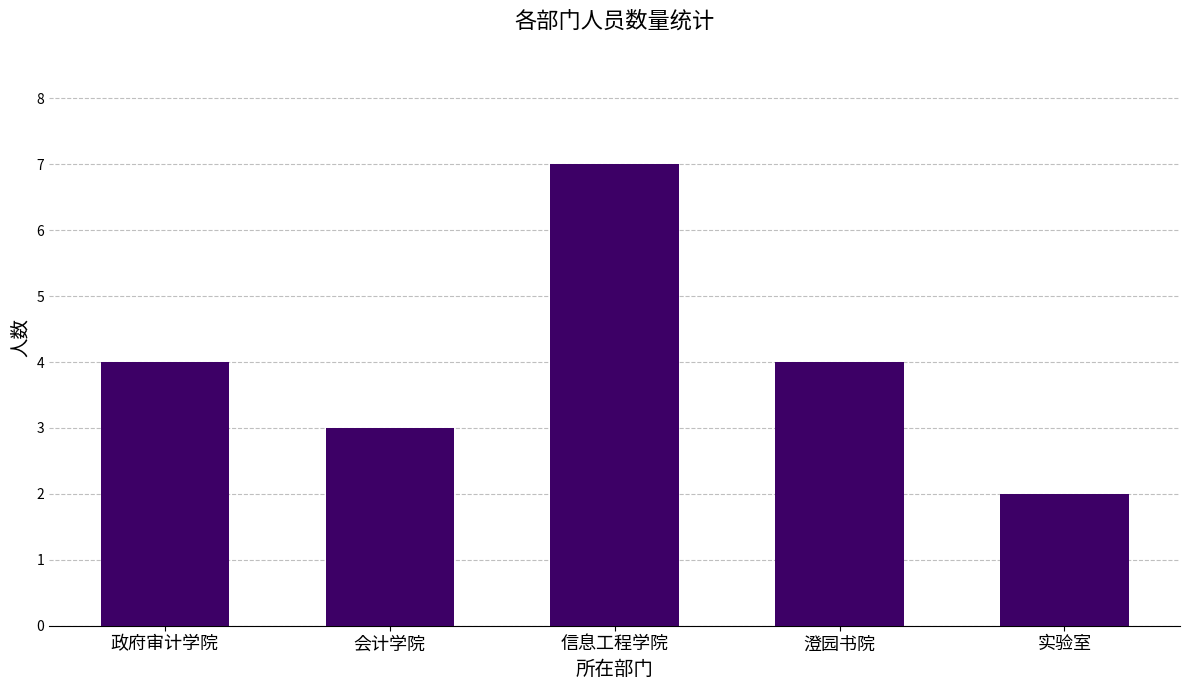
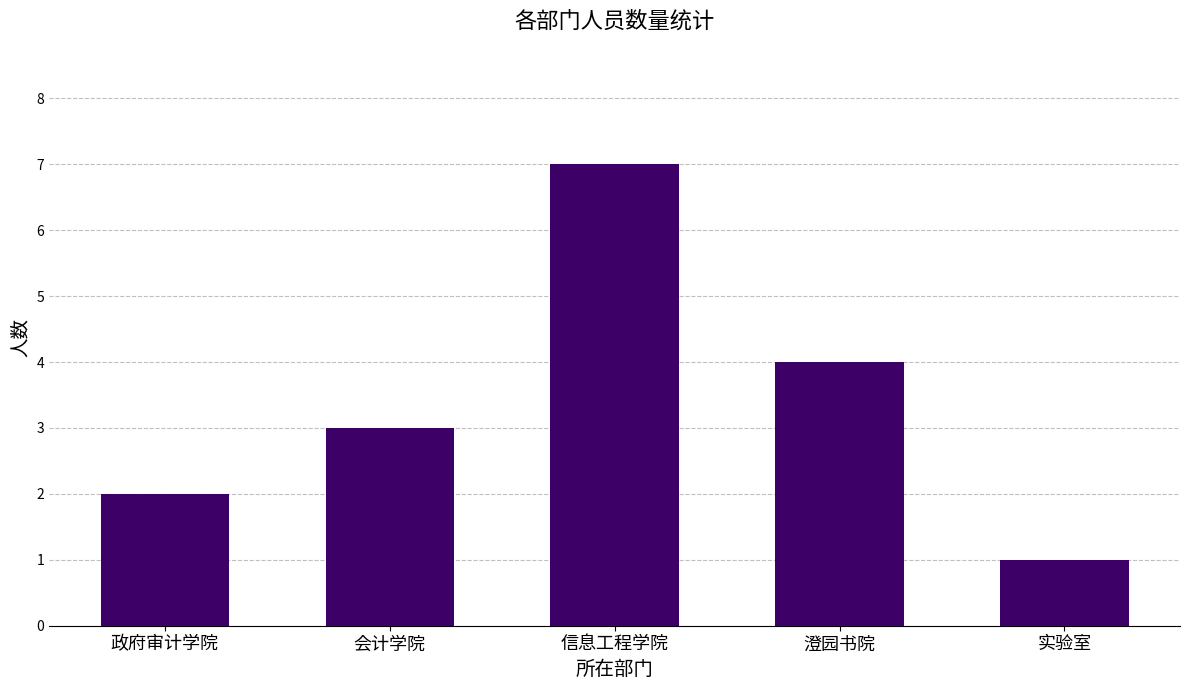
  {
-   "政府审计学院": 4,
+   "政府审计学院": 2,
    "会计学院": 3,
    "信息工程学院": 7,
    "澄园书院": 4,
-   "实验室": 2
+   "实验室": 1
  }
